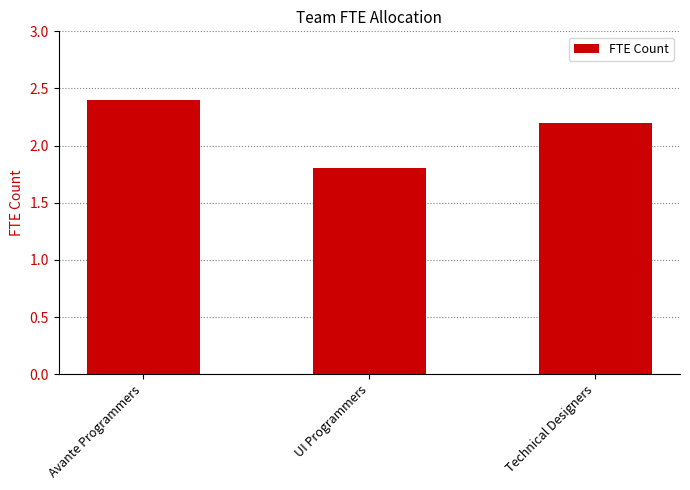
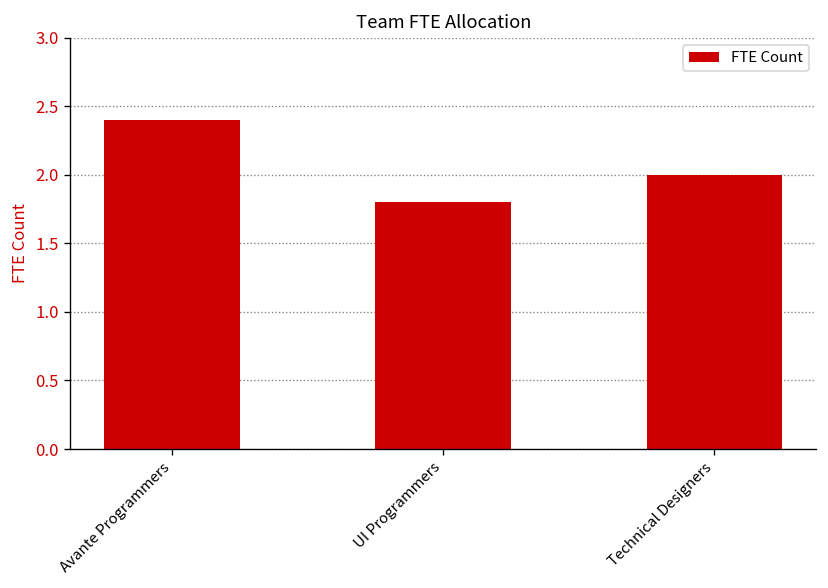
  {
    "Avante Programmers": 2.4,
    "UI Programmers": 1.8,
-   "Technical Designers": 2.2
+   "Technical Designers": 2.0
  }
